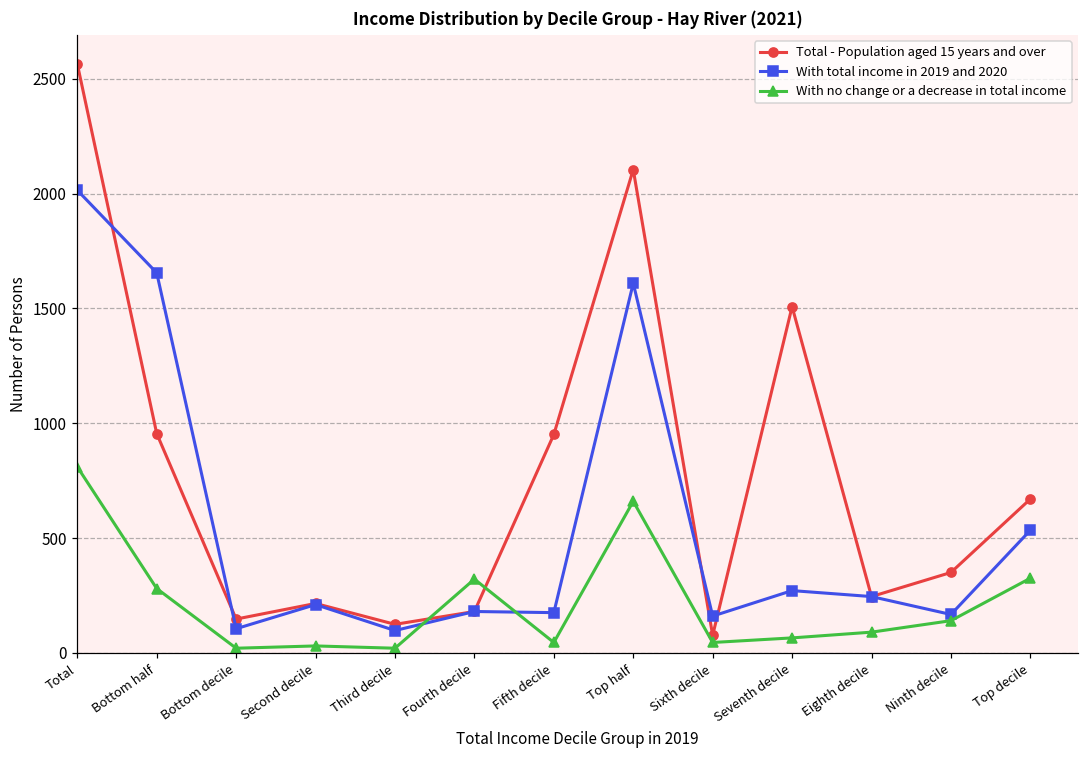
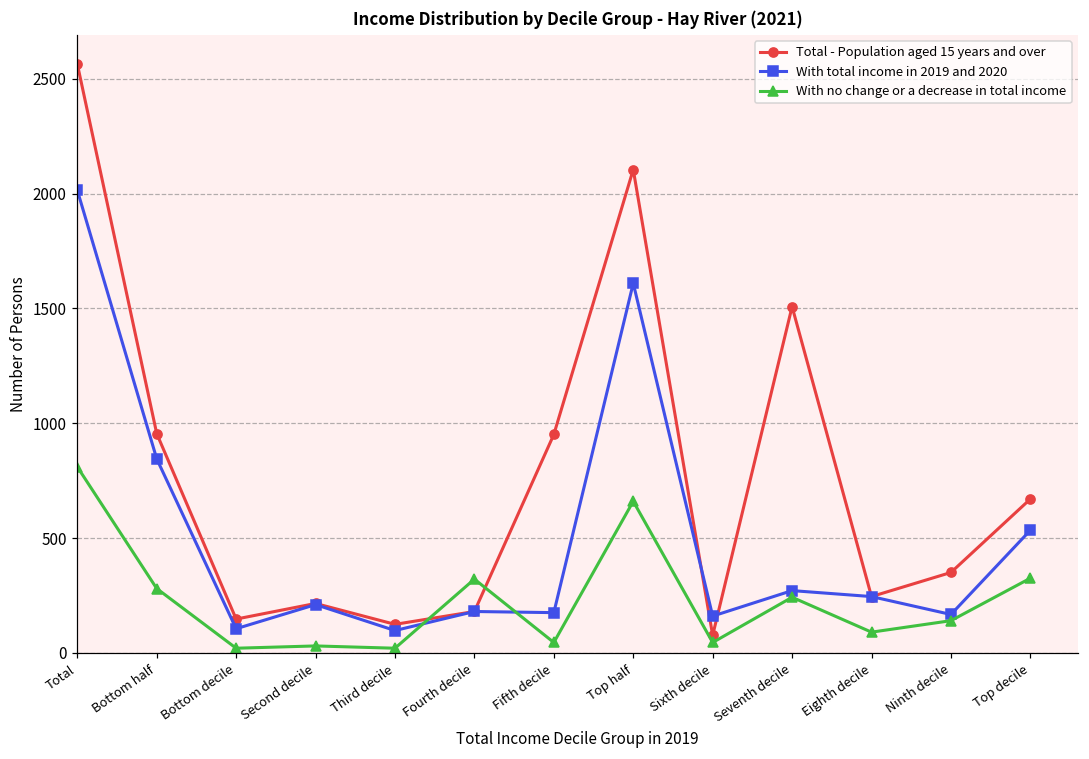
  {
    "Total - Population aged 15 years and over": {
      "Total": 2570,
      "Bottom half": 960,
      "Bottom decile": 150,
      "Third decile": 120,
      "Fifth decile": 950,
      "Top half": 2110,
      "Sixth decile": 80,
      "Seventh decile": 1510,
      "Ninth decile": 350,
      "Top decile": 670
    },
    "With total income in 2019 and 2020": {
      "Total": 2020,
-     "Bottom half": 1660,
+     "Bottom half": 850,
      "Bottom decile": 110,
      "Third decile": 100,
      "Fifth decile": 180,
      "Top half": 1610,
      "Sixth decile": 160,
      "Seventh decile": 270,
      "Ninth decile": 170,
      "Top decile": 530
    },
    "With no change or a decrease in total income": {
      "Total": 810,
      "Bottom half": 280,
      "Bottom decile": 20,
      "Second decile": 30,
      "Third decile": 20,
      "Fourth decile": 320,
      "Fifth decile": 50,
      "Top half": 660,
      "Sixth decile": 50,
-     "Seventh decile": 70,
+     "Seventh decile": 240,
      "Eighth decile": 90,
      "Ninth decile": 140,
      "Top decile": 330
    }
  }
